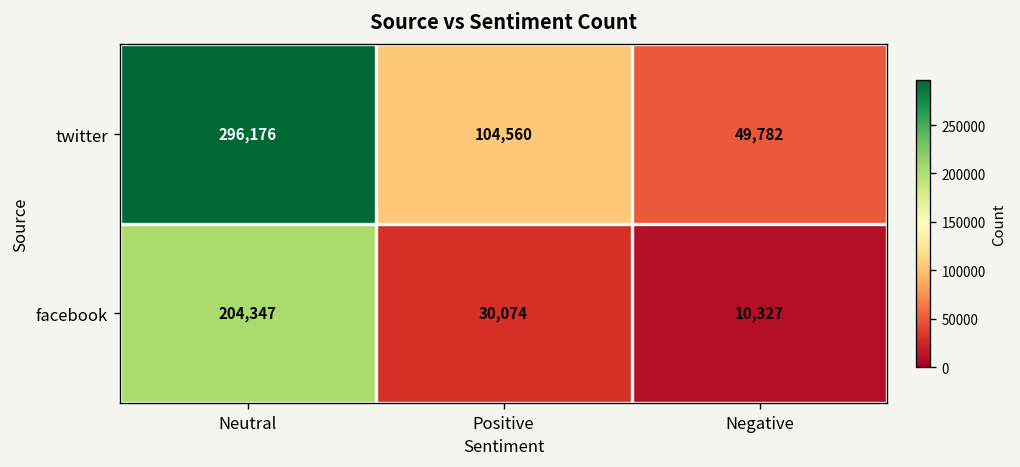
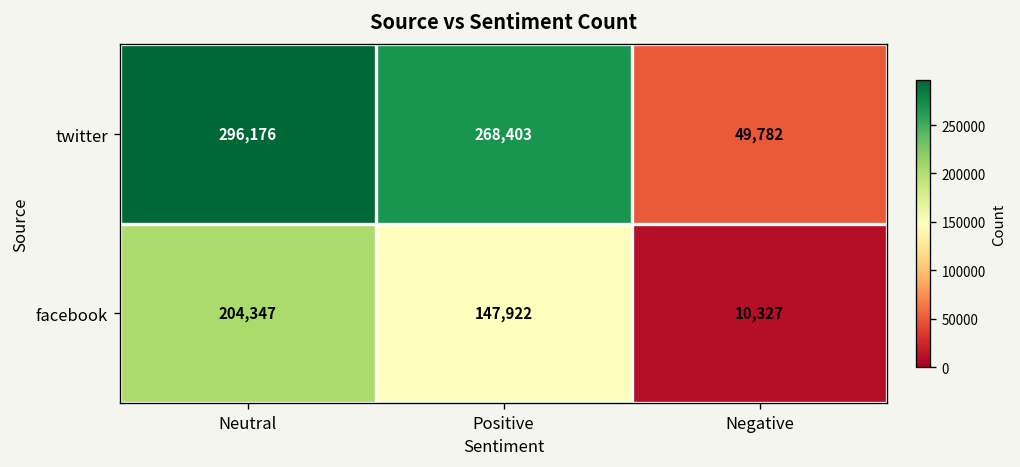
  {
    "twitter": {
      "Neutral": "296,176",
-     "Positive": "104,560",
+     "Positive": "268,403",
      "Negative": "49,782"
    },
    "facebook": {
      "Neutral": "204,347",
-     "Positive": "30,074",
+     "Positive": "147,922",
      "Negative": "10,327"
    }
  }
